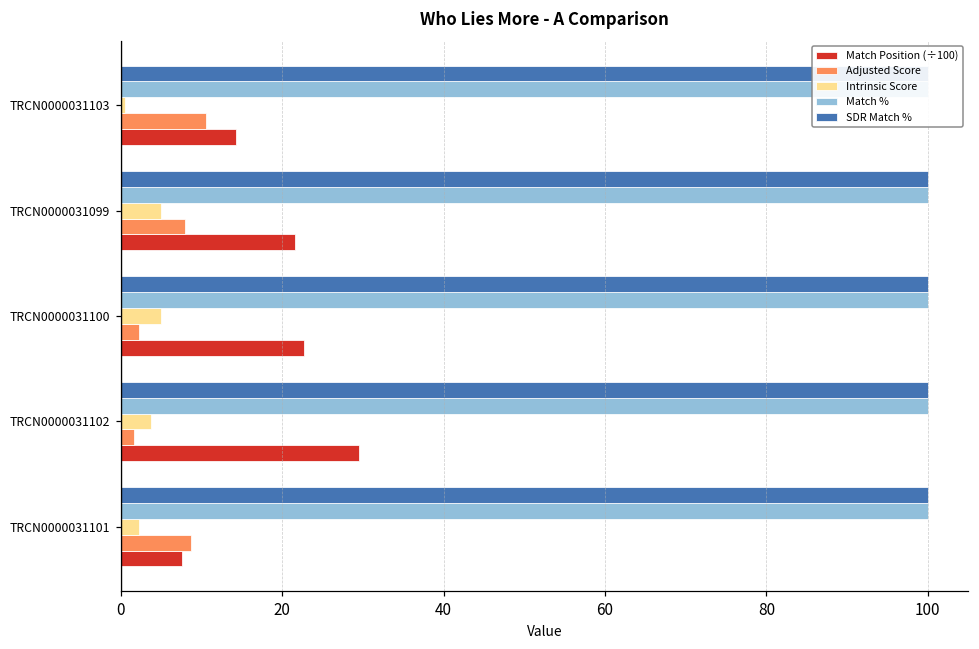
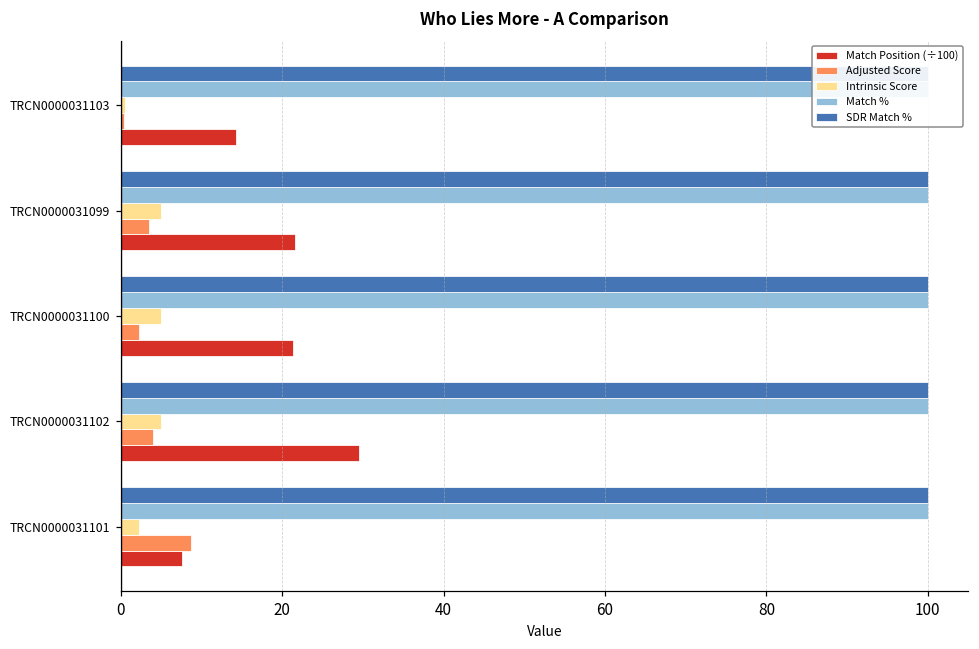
  {
    "Match Position (÷100)": {
      "TRCN0000031103": 14,
      "TRCN0000031099": 22,
-     "TRCN0000031100": 23,
+     "TRCN0000031100": 21,
      "TRCN0000031102": 29,
      "TRCN0000031101": 8
    },
    "Adjusted Score": {
-     "TRCN0000031103": 11,
-     "TRCN0000031099": 8,
+     "TRCN0000031103": 0,
+     "TRCN0000031099": 3,
      "TRCN0000031100": 2,
-     "TRCN0000031102": 2,
+     "TRCN0000031102": 4,
      "TRCN0000031101": 9
    },
    "Intrinsic Score": {
      "TRCN0000031103": 0,
      "TRCN0000031099": 5,
      "TRCN0000031100": 5,
-     "TRCN0000031102": 4,
+     "TRCN0000031102": 5,
      "TRCN0000031101": 2
    },
    "Match %": {
      "TRCN0000031099": 100,
      "TRCN0000031100": 100,
      "TRCN0000031102": 100,
      "TRCN0000031101": 100
    },
    "SDR Match %": {
      "TRCN0000031099": 100,
      "TRCN0000031100": 100,
      "TRCN0000031102": 100,
      "TRCN0000031101": 100
    }
  }
